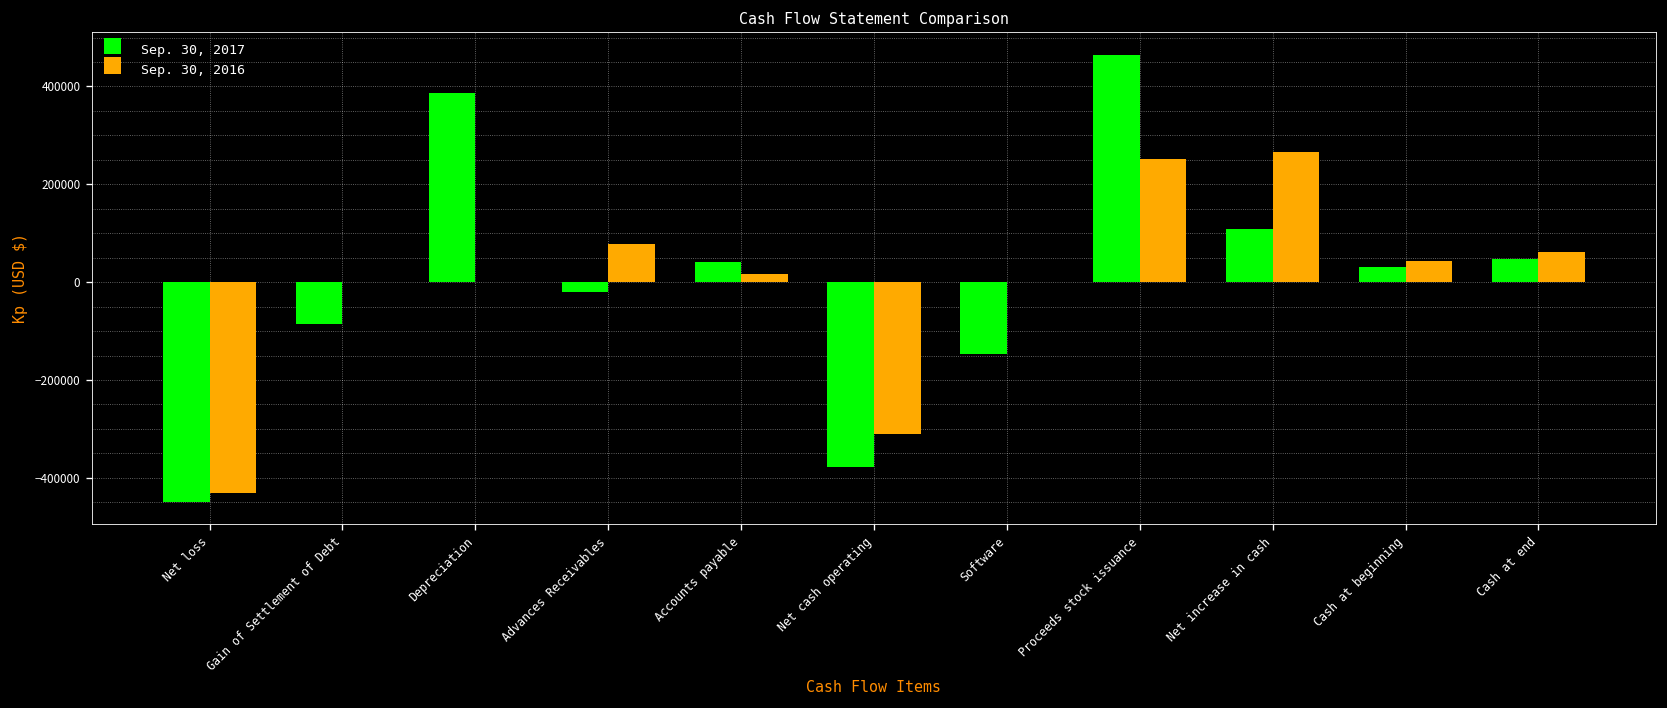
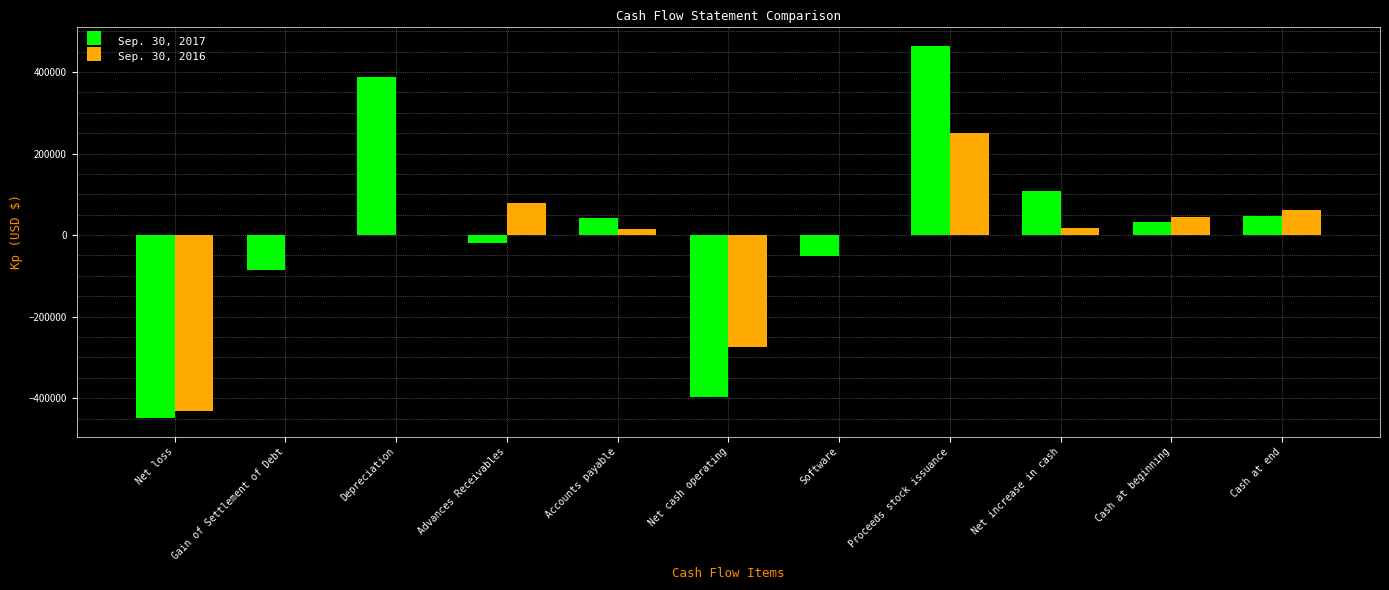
  {
    "Sep. 30, 2017": {
      "Net loss": -450000,
      "Gain of Settlement of Debt": -90000,
      "Depreciation": 390000,
      "Advances Receivables": -20000,
      "Accounts payable": 40000,
-     "Net cash operating": -380000,
-     "Software": -150000,
+     "Net cash operating": -400000,
+     "Software": -50000,
      "Proceeds stock issuance": 470000,
      "Net increase in cash": 110000,
      "Cash at beginning": 30000,
      "Cash at end": 50000
    },
    "Sep. 30, 2016": {
      "Net loss": -430000,
      "Gain of Settlement of Debt": 0,
      "Depreciation": 0,
      "Advances Receivables": 80000,
      "Accounts payable": 20000,
-     "Net cash operating": -310000,
+     "Net cash operating": -270000,
      "Software": 0,
      "Proceeds stock issuance": 250000,
-     "Net increase in cash": 270000,
+     "Net increase in cash": 20000,
      "Cash at beginning": 40000,
      "Cash at end": 60000
    }
  }
